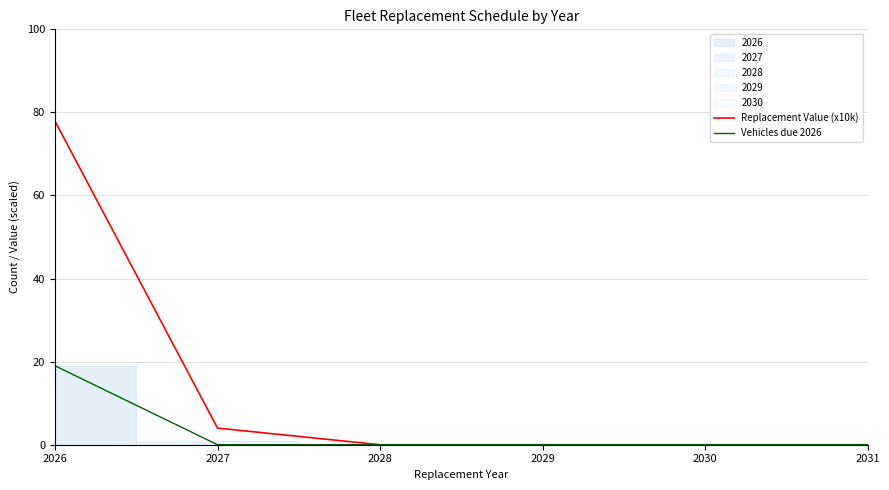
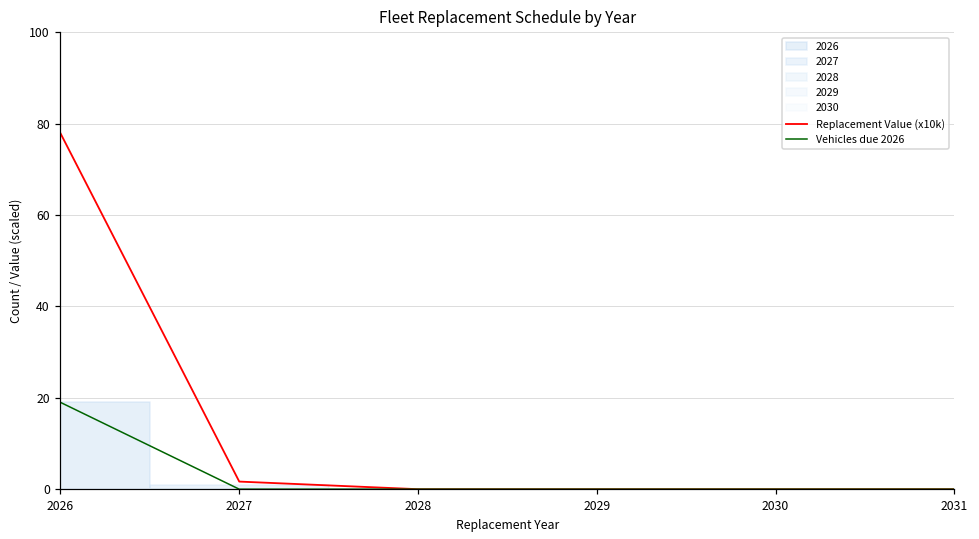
  {
    "Replacement Value (x10k)": {
      "2026": 78,
-     "2027": 4
+     "2027": 2
    },
    "Vehicles due 2026": {
      "2027": 0
    }
  }
